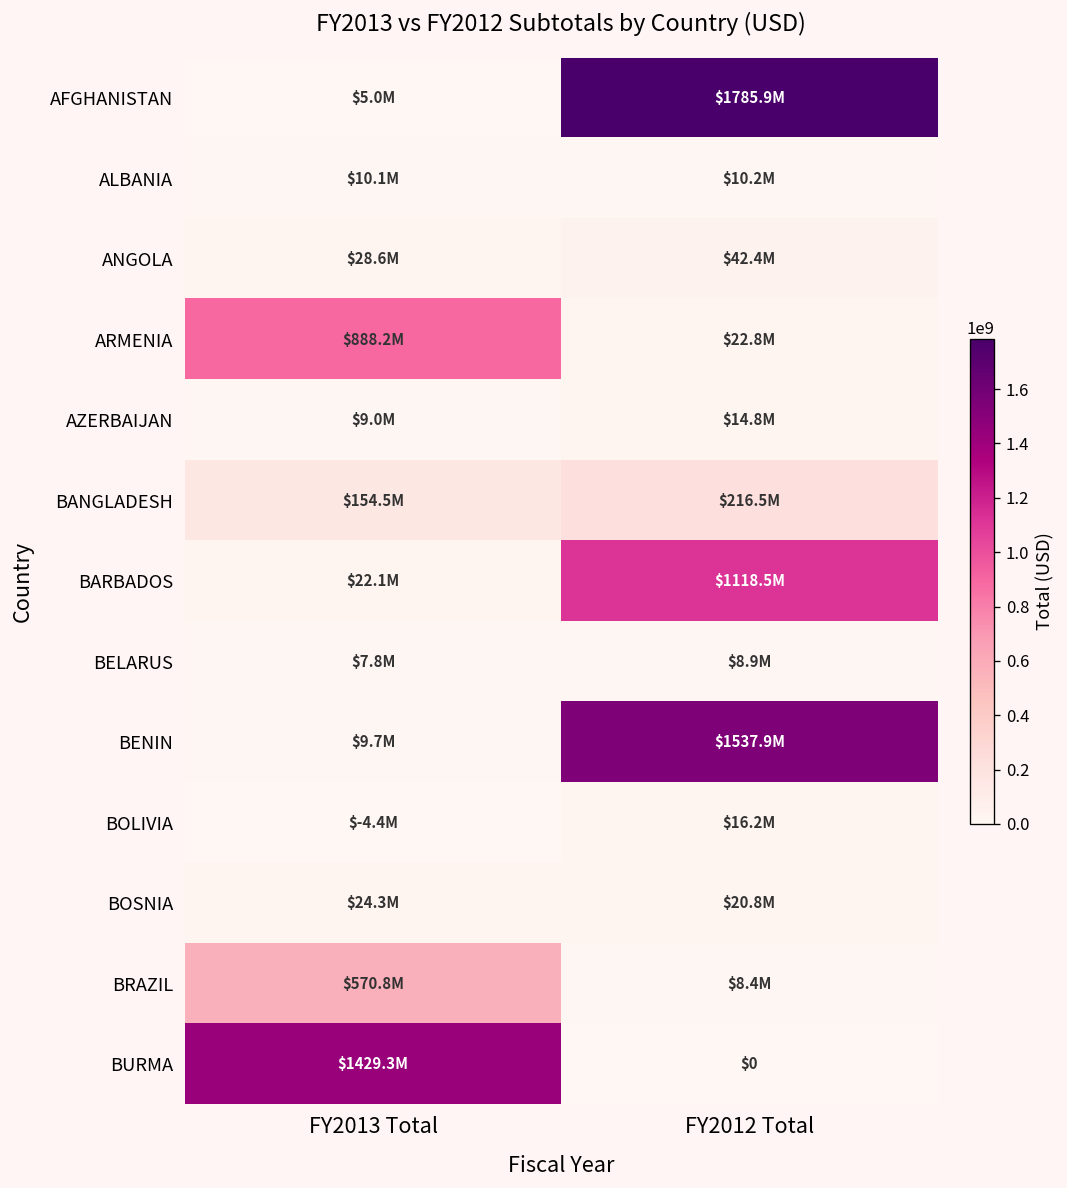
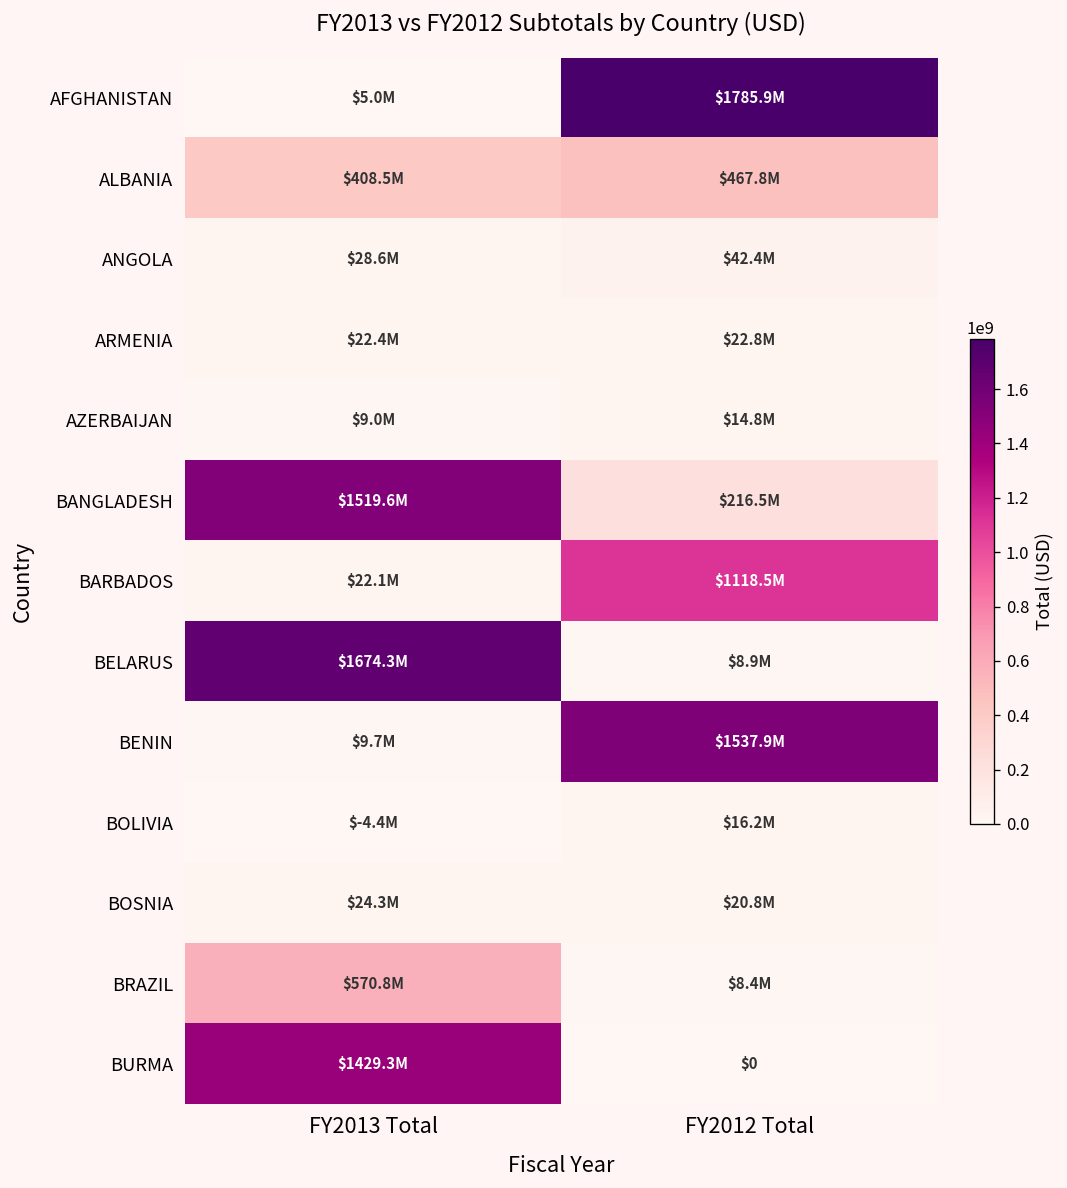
  {
    "AFGHANISTAN": {
      "FY2013 Total": "$5.0M",
      "FY2012 Total": "$1785.9M"
    },
    "ALBANIA": {
-     "FY2013 Total": "$10.1M",
-     "FY2012 Total": "$10.2M"
+     "FY2013 Total": "$408.5M",
+     "FY2012 Total": "$467.8M"
    },
    "ANGOLA": {
      "FY2013 Total": "$28.6M",
      "FY2012 Total": "$42.4M"
    },
    "ARMENIA": {
-     "FY2013 Total": "$888.2M",
+     "FY2013 Total": "$22.4M",
      "FY2012 Total": "$22.8M"
    },
    "AZERBAIJAN": {
      "FY2013 Total": "$9.0M",
      "FY2012 Total": "$14.8M"
    },
    "BANGLADESH": {
-     "FY2013 Total": "$154.5M",
+     "FY2013 Total": "$1519.6M",
      "FY2012 Total": "$216.5M"
    },
    "BARBADOS": {
      "FY2013 Total": "$22.1M",
      "FY2012 Total": "$1118.5M"
    },
    "BELARUS": {
-     "FY2013 Total": "$7.8M",
+     "FY2013 Total": "$1674.3M",
      "FY2012 Total": "$8.9M"
    },
    "BENIN": {
      "FY2013 Total": "$9.7M",
      "FY2012 Total": "$1537.9M"
    },
    "BOLIVIA": {
      "FY2013 Total": "$-4.4M",
      "FY2012 Total": "$16.2M"
    },
    "BOSNIA": {
      "FY2013 Total": "$24.3M",
      "FY2012 Total": "$20.8M"
    },
    "BRAZIL": {
      "FY2013 Total": "$570.8M",
      "FY2012 Total": "$8.4M"
    },
    "BURMA": {
      "FY2013 Total": "$1429.3M",
      "FY2012 Total": "$0"
    }
  }
